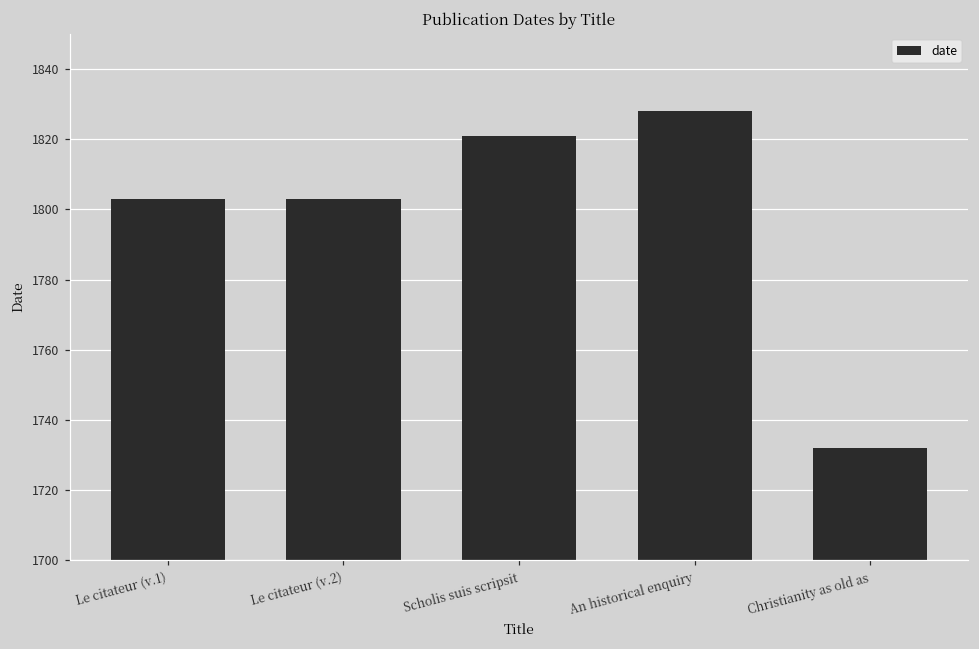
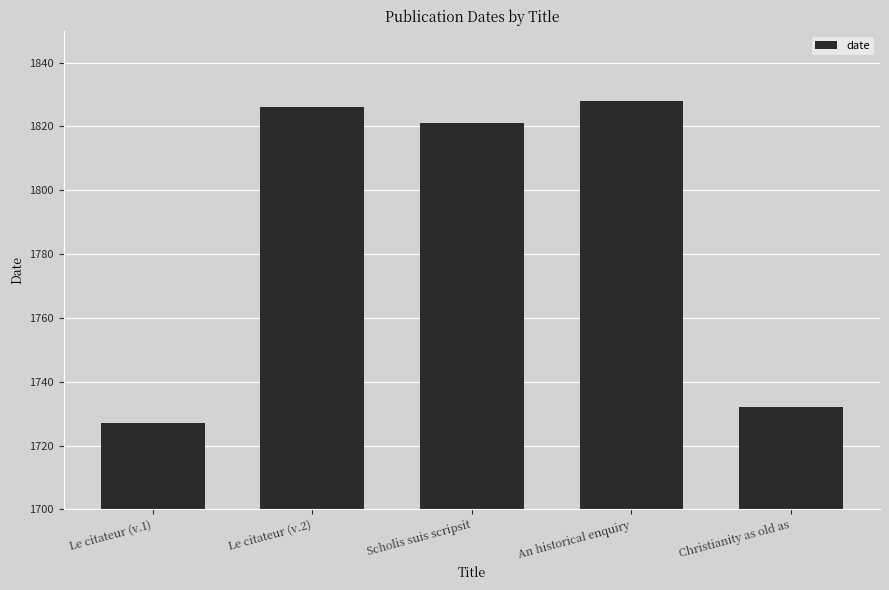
  {
-   "Le citateur (v.1)": 1803,
-   "Le citateur (v.2)": 1803,
+   "Le citateur (v.1)": 1727,
+   "Le citateur (v.2)": 1826,
    "Scholis suis scripsit": 1821,
    "An historical enquiry": 1828,
    "Christianity as old as": 1732
  }
